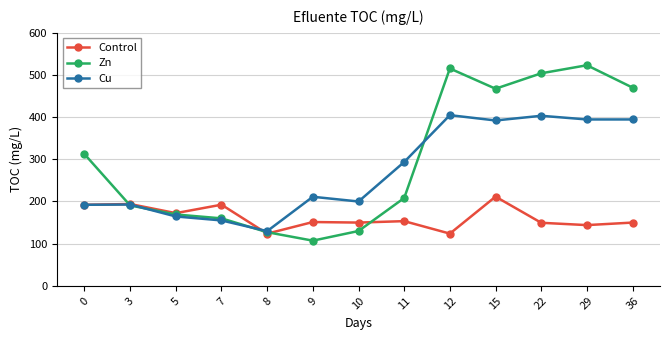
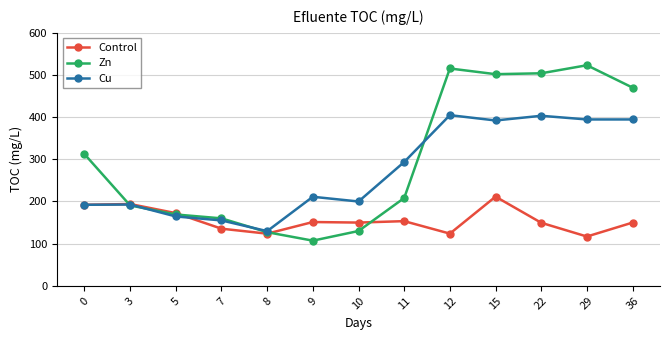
  {
    "Control": {
-     "7": 190,
+     "7": 140,
      "9": 150,
      "10": 150,
      "11": 150,
      "12": 120,
      "15": 210,
      "22": 150,
-     "29": 140,
+     "29": 120,
      "36": 150
    },
    "Zn": {
      "0": 310,
      "9": 110,
      "10": 130,
      "11": 210,
      "12": 520,
-     "15": 470,
+     "15": 500,
      "22": 500,
      "29": 520,
      "36": 470
    },
    "Cu": {
      "9": 210,
      "10": 200,
      "11": 290,
      "12": 400,
      "15": 390,
      "22": 400,
      "29": 390,
      "36": 390
    }
  }
